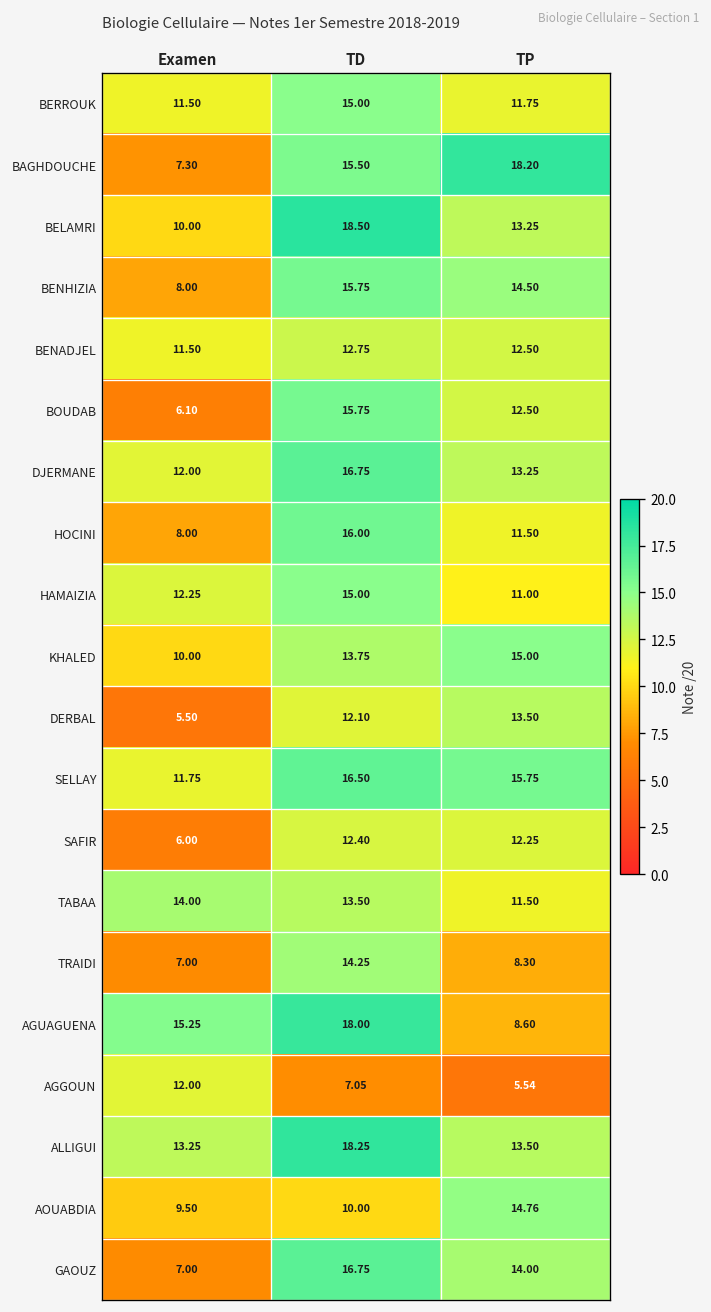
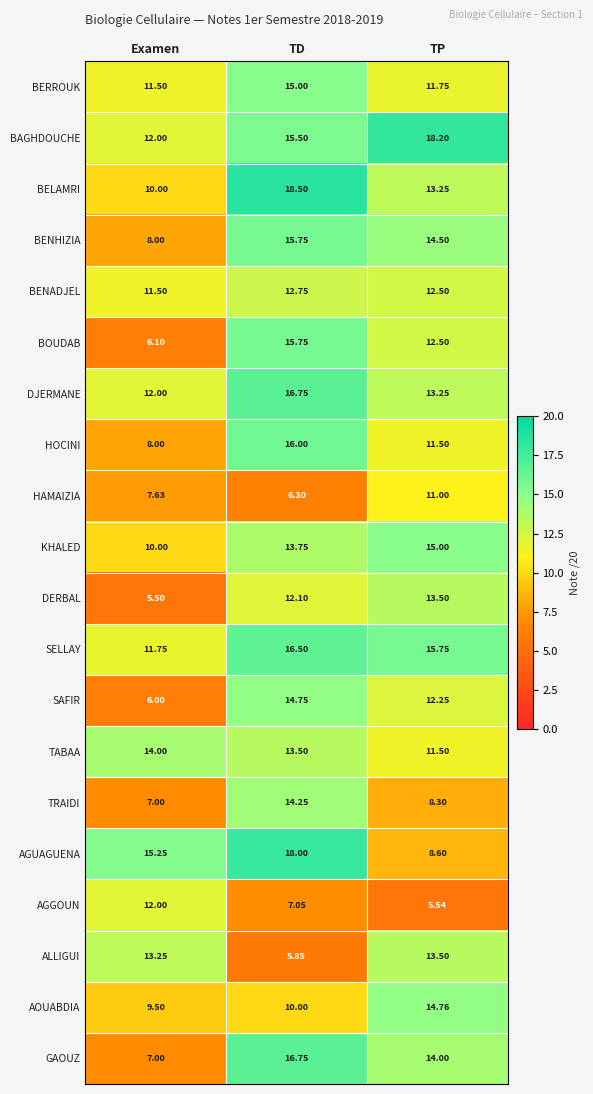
  {
    "BERROUK": {
      "Examen": 11.50,
      "TD": 15.00,
      "TP": 11.75
    },
    "BAGHDOUCHE": {
-     "Examen": 7.30,
+     "Examen": 12.00,
      "TD": 15.50,
      "TP": 18.20
    },
    "BELAMRI": {
      "Examen": 10.00,
      "TD": 18.50,
      "TP": 13.25
    },
    "BENHIZIA": {
      "Examen": 8.00,
      "TD": 15.75,
      "TP": 14.50
    },
    "BENADJEL": {
      "Examen": 11.50,
      "TD": 12.75,
      "TP": 12.50
    },
    "BOUDAB": {
      "Examen": 6.10,
      "TD": 15.75,
      "TP": 12.50
    },
    "DJERMANE": {
      "Examen": 12.00,
      "TD": 16.75,
      "TP": 13.25
    },
    "HOCINI": {
      "Examen": 8.00,
      "TD": 16.00,
      "TP": 11.50
    },
    "HAMAIZIA": {
-     "Examen": 12.25,
-     "TD": 15.00,
+     "Examen": 7.63,
+     "TD": 6.30,
      "TP": 11.00
    },
    "KHALED": {
      "Examen": 10.00,
      "TD": 13.75,
      "TP": 15.00
    },
    "DERBAL": {
      "Examen": 5.50,
      "TD": 12.10,
      "TP": 13.50
    },
    "SELLAY": {
      "Examen": 11.75,
      "TD": 16.50,
      "TP": 15.75
    },
    "SAFIR": {
      "Examen": 6.00,
-     "TD": 12.40,
+     "TD": 14.75,
      "TP": 12.25
    },
    "TABAA": {
      "Examen": 14.00,
      "TD": 13.50,
      "TP": 11.50
    },
    "TRAIDI": {
      "Examen": 7.00,
      "TD": 14.25,
      "TP": 8.30
    },
    "AGUAGUENA": {
      "Examen": 15.25,
      "TD": 18.00,
      "TP": 8.60
    },
    "AGGOUN": {
      "Examen": 12.00,
      "TD": 7.05,
      "TP": 5.54
    },
    "ALLIGUI": {
      "Examen": 13.25,
-     "TD": 18.25,
+     "TD": 5.85,
      "TP": 13.50
    },
    "AOUABDIA": {
      "Examen": 9.50,
      "TD": 10.00,
      "TP": 14.76
    },
    "GAOUZ": {
      "Examen": 7.00,
      "TD": 16.75,
      "TP": 14.00
    }
  }
